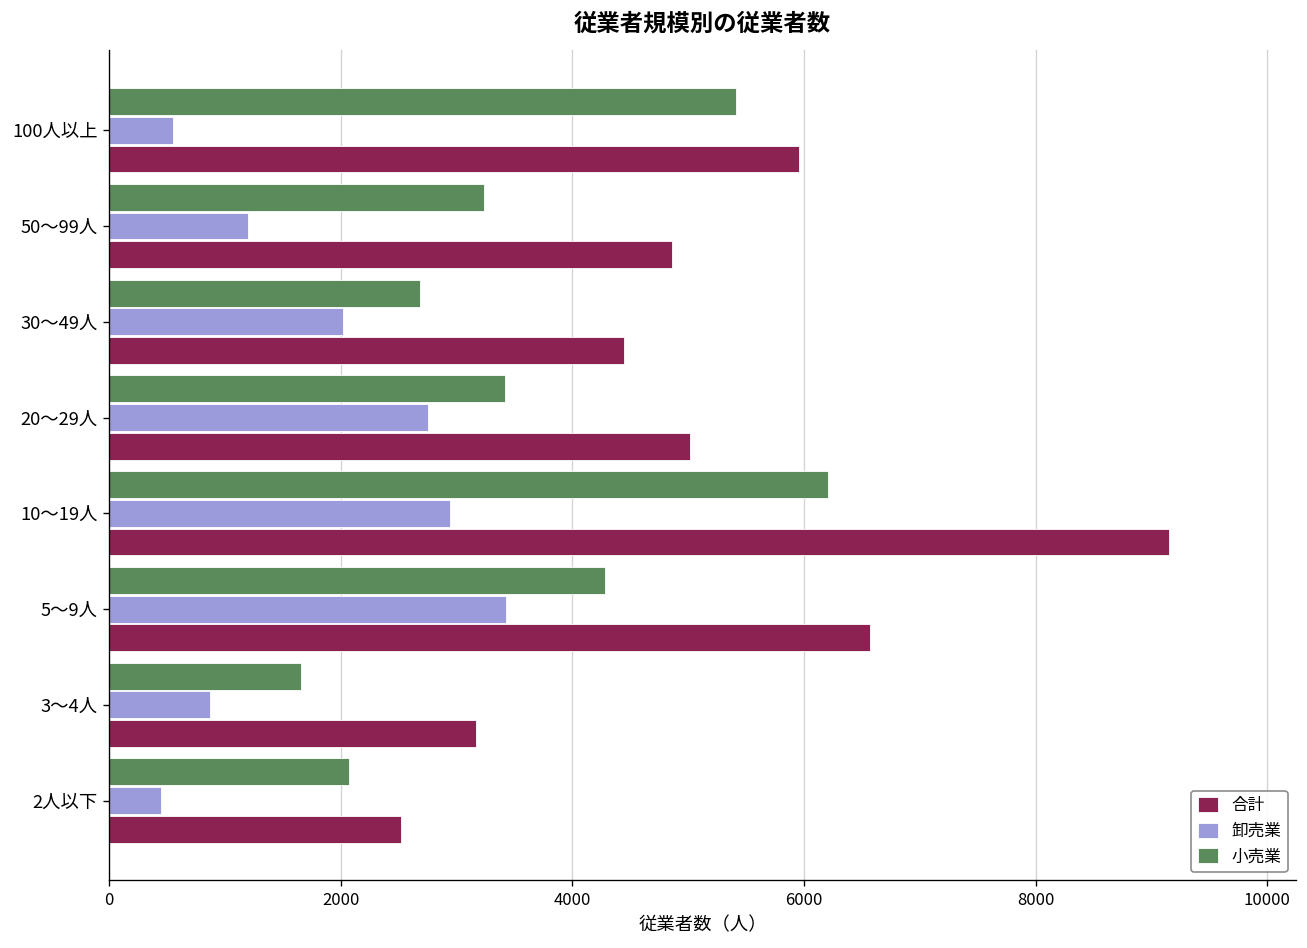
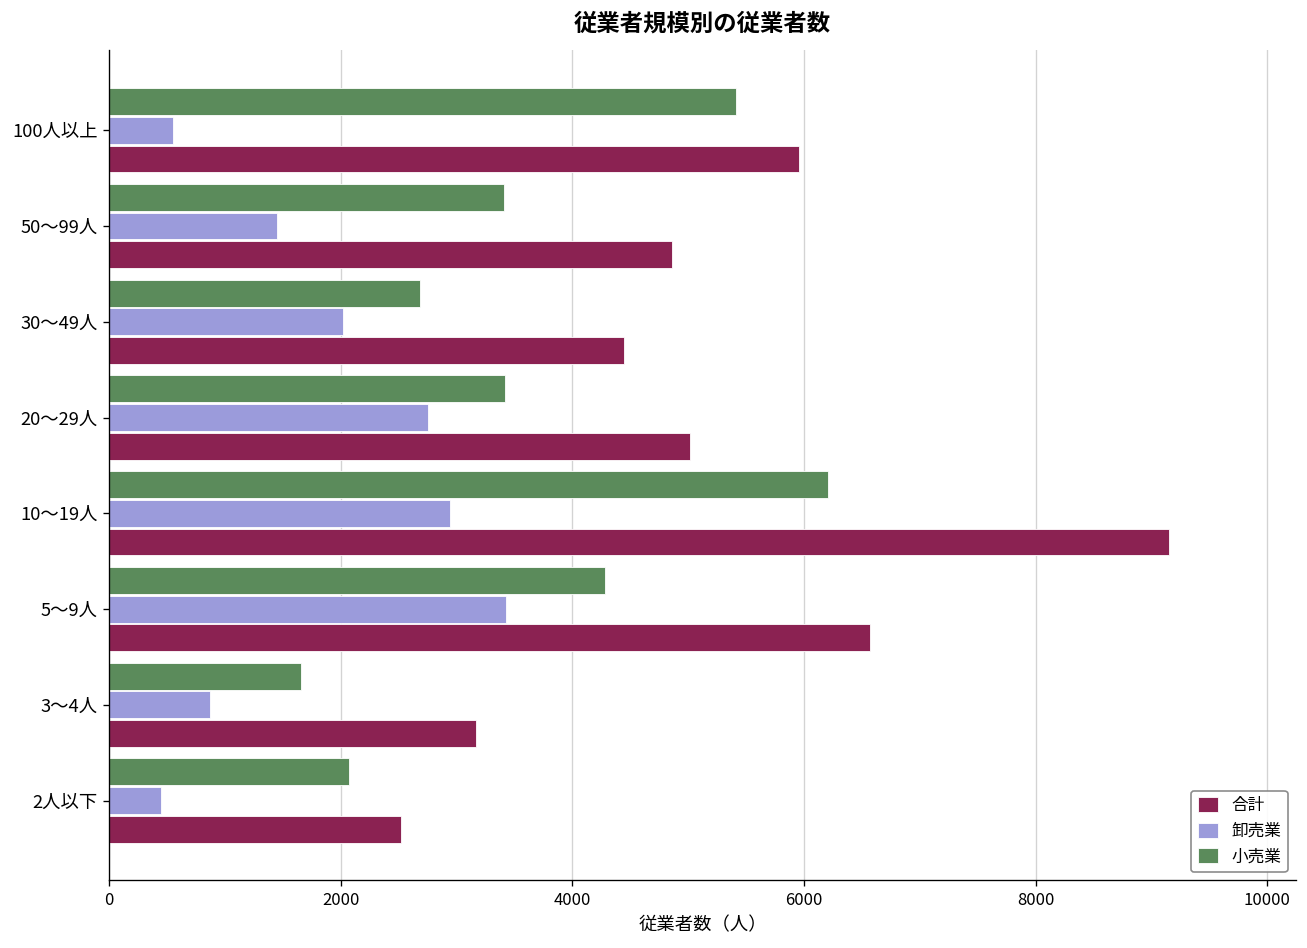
  {
    "合計": {
      "100人以上": 6000,
      "50～99人": 4900,
      "30～49人": 4400,
      "20～29人": 5000,
      "10～19人": 9200,
      "5～9人": 6600,
      "3～4人": 3200,
      "2人以下": 2500
    },
    "卸売業": {
      "100人以上": 500,
-     "50～99人": 1200,
+     "50～99人": 1400,
      "30～49人": 2000,
      "20～29人": 2700,
      "10～19人": 2900,
      "5～9人": 3400,
      "3～4人": 900,
      "2人以下": 400
    },
    "小売業": {
      "100人以上": 5400,
-     "50～99人": 3200,
+     "50～99人": 3400,
      "30～49人": 2700,
      "20～29人": 3400,
      "10～19人": 6200,
      "5～9人": 4300,
      "3～4人": 1700,
      "2人以下": 2100
    }
  }
